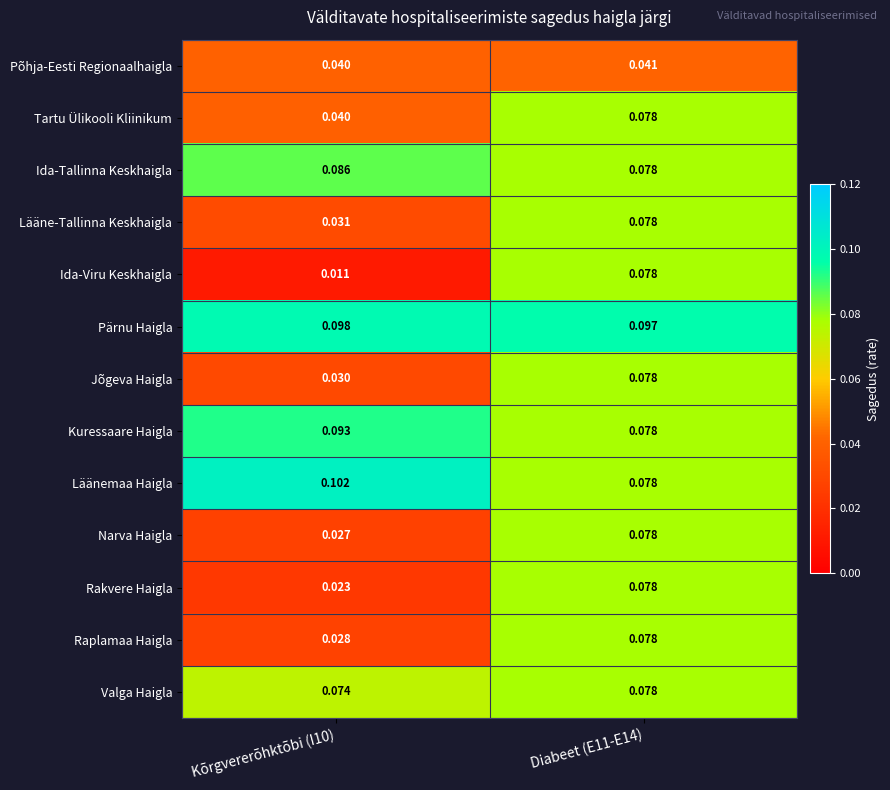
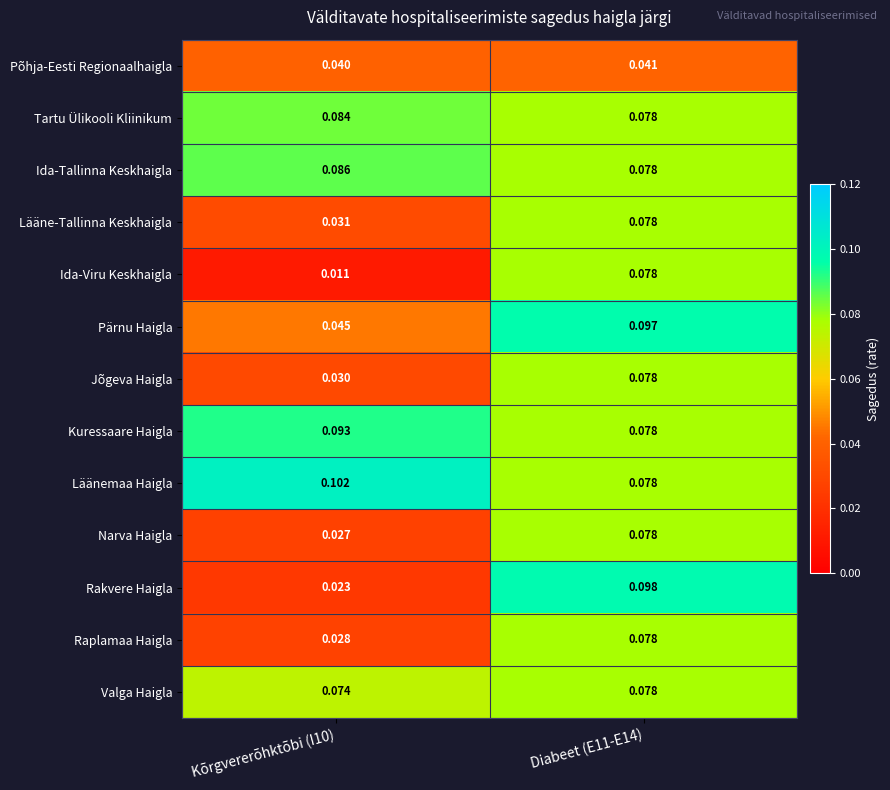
  {
    "Põhja-Eesti Regionaalhaigla": {
      "Kõrgvererõhktõbi (I10)": 0.040,
      "Diabeet (E11-E14)": 0.041
    },
    "Tartu Ülikooli Kliinikum": {
-     "Kõrgvererõhktõbi (I10)": 0.040,
+     "Kõrgvererõhktõbi (I10)": 0.084,
      "Diabeet (E11-E14)": 0.078
    },
    "Ida-Tallinna Keskhaigla": {
      "Kõrgvererõhktõbi (I10)": 0.086,
      "Diabeet (E11-E14)": 0.078
    },
    "Lääne-Tallinna Keskhaigla": {
      "Kõrgvererõhktõbi (I10)": 0.031,
      "Diabeet (E11-E14)": 0.078
    },
    "Ida-Viru Keskhaigla": {
      "Kõrgvererõhktõbi (I10)": 0.011,
      "Diabeet (E11-E14)": 0.078
    },
    "Pärnu Haigla": {
-     "Kõrgvererõhktõbi (I10)": 0.098,
+     "Kõrgvererõhktõbi (I10)": 0.045,
      "Diabeet (E11-E14)": 0.097
    },
    "Jõgeva Haigla": {
      "Kõrgvererõhktõbi (I10)": 0.030,
      "Diabeet (E11-E14)": 0.078
    },
    "Kuressaare Haigla": {
      "Kõrgvererõhktõbi (I10)": 0.093,
      "Diabeet (E11-E14)": 0.078
    },
    "Läänemaa Haigla": {
      "Kõrgvererõhktõbi (I10)": 0.102,
      "Diabeet (E11-E14)": 0.078
    },
    "Narva Haigla": {
      "Kõrgvererõhktõbi (I10)": 0.027,
      "Diabeet (E11-E14)": 0.078
    },
    "Rakvere Haigla": {
      "Kõrgvererõhktõbi (I10)": 0.023,
-     "Diabeet (E11-E14)": 0.078
+     "Diabeet (E11-E14)": 0.098
    },
    "Raplamaa Haigla": {
      "Kõrgvererõhktõbi (I10)": 0.028,
      "Diabeet (E11-E14)": 0.078
    },
    "Valga Haigla": {
      "Kõrgvererõhktõbi (I10)": 0.074,
      "Diabeet (E11-E14)": 0.078
    }
  }
